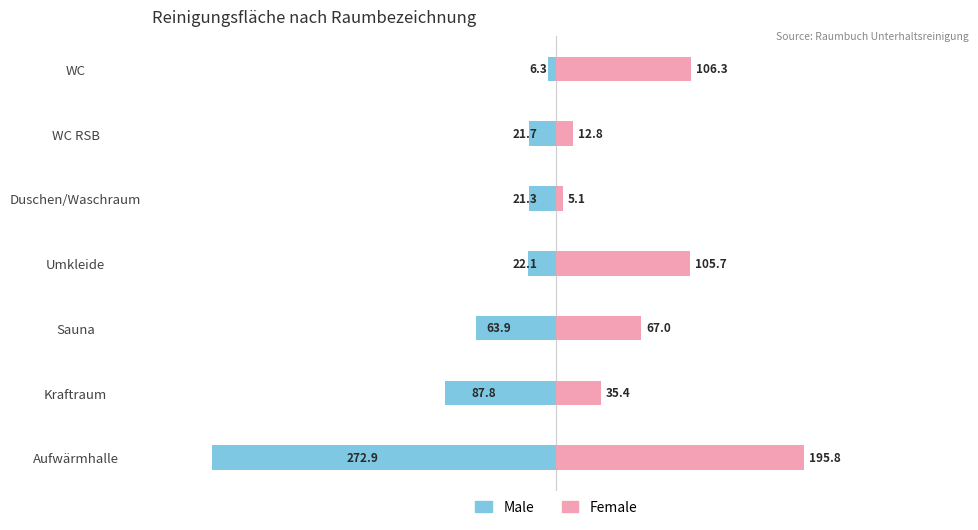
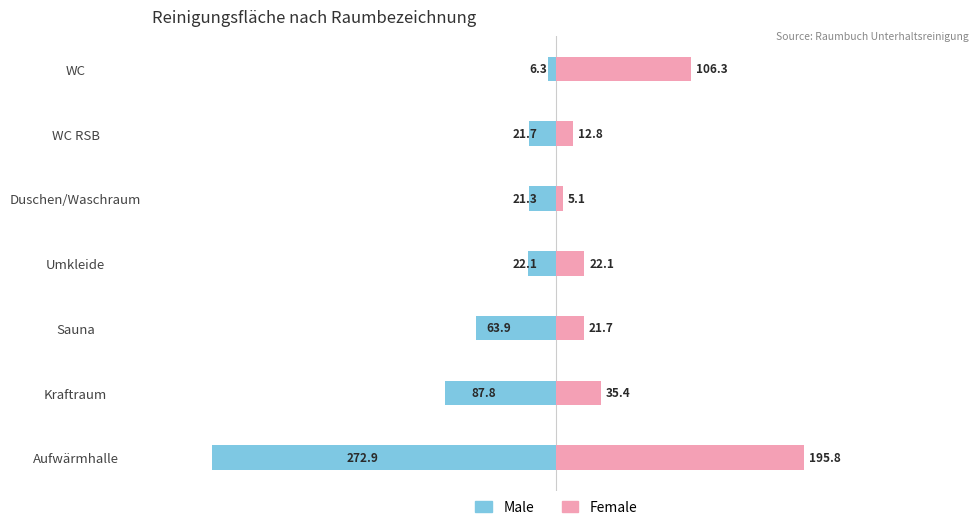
  {
    "Female": {
      "WC": 106.3,
      "WC RSB": 12.8,
      "Duschen/Waschraum": 5.1,
-     "Umkleide": 105.7,
-     "Sauna": 67.0,
+     "Umkleide": 22.1,
+     "Sauna": 21.7,
      "Kraftraum": 35.4,
      "Aufwärmhalle": 195.8
    }
  }
